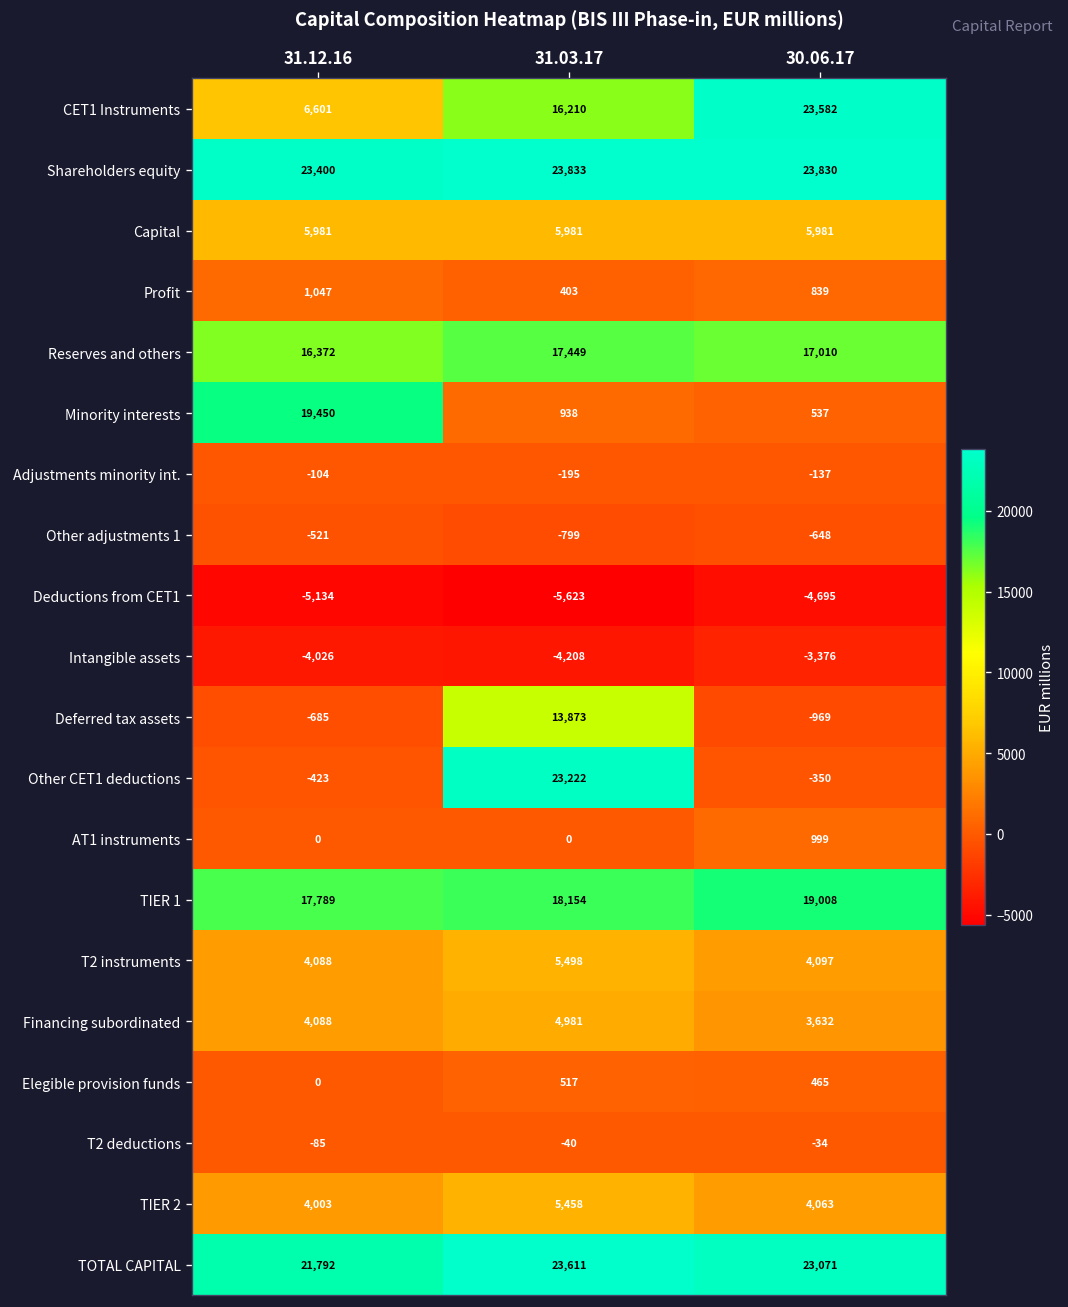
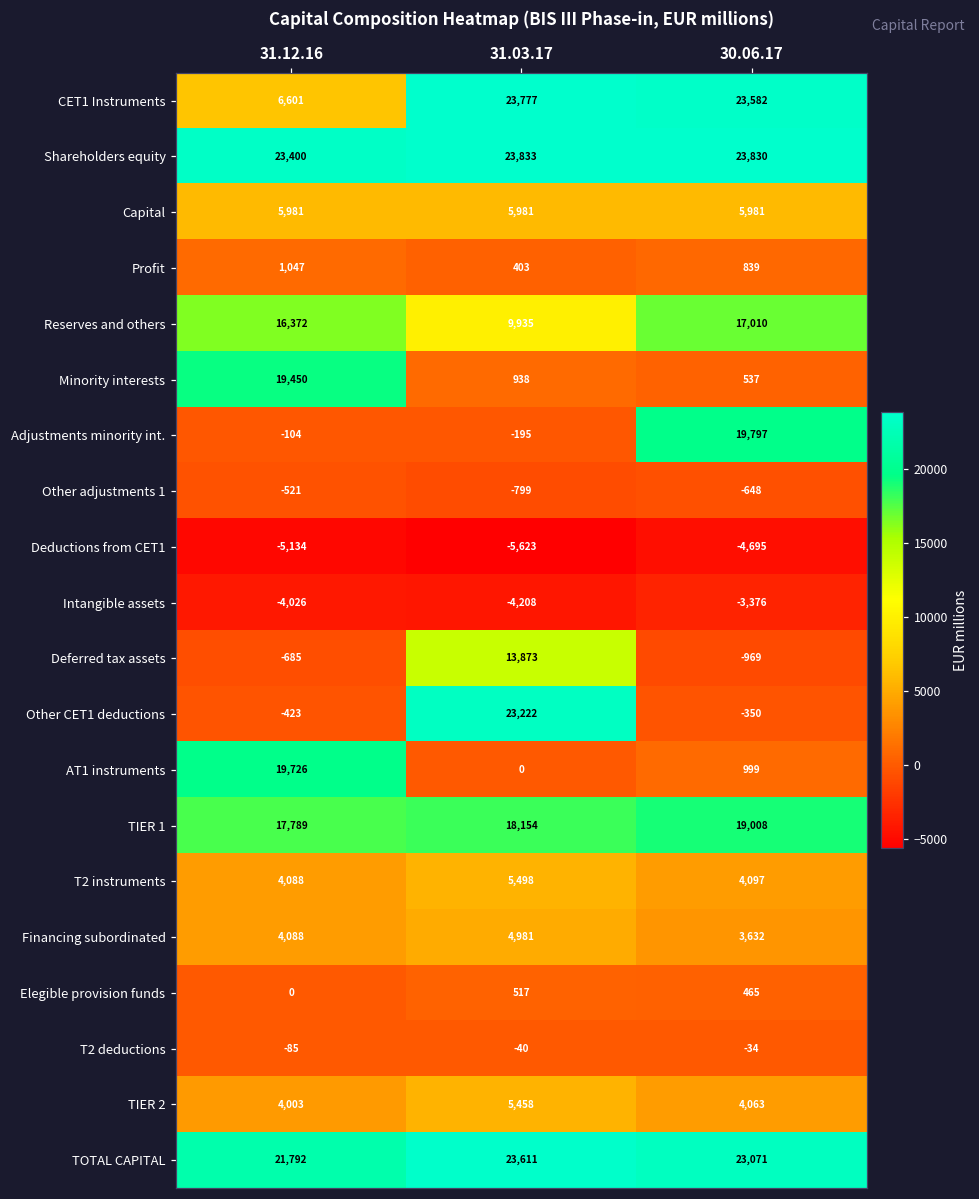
  {
    "CET1 Instruments": {
      "31.12.16": "6,601",
-     "31.03.17": "16,210",
+     "31.03.17": "23,777",
      "30.06.17": "23,582"
    },
    "Shareholders equity": {
      "31.12.16": "23,400",
      "31.03.17": "23,833",
      "30.06.17": "23,830"
    },
    "Capital": {
      "31.12.16": "5,981",
      "31.03.17": "5,981",
      "30.06.17": "5,981"
    },
    "Profit": {
      "31.12.16": "1,047",
      "31.03.17": "403",
      "30.06.17": "839"
    },
    "Reserves and others": {
      "31.12.16": "16,372",
-     "31.03.17": "17,449",
+     "31.03.17": "9,935",
      "30.06.17": "17,010"
    },
    "Minority interests": {
      "31.12.16": "19,450",
      "31.03.17": "938",
      "30.06.17": "537"
    },
    "Adjustments minority int.": {
      "31.12.16": "-104",
      "31.03.17": "-195",
-     "30.06.17": "-137"
+     "30.06.17": "19,797"
    },
    "Other adjustments 1": {
      "31.12.16": "-521",
      "31.03.17": "-799",
      "30.06.17": "-648"
    },
    "Deductions from CET1": {
      "31.12.16": "-5,134",
      "31.03.17": "-5,623",
      "30.06.17": "-4,695"
    },
    "Intangible assets": {
      "31.12.16": "-4,026",
      "31.03.17": "-4,208",
      "30.06.17": "-3,376"
    },
    "Deferred tax assets": {
      "31.12.16": "-685",
      "31.03.17": "13,873",
      "30.06.17": "-969"
    },
    "Other CET1 deductions": {
      "31.12.16": "-423",
      "31.03.17": "23,222",
      "30.06.17": "-350"
    },
    "AT1 instruments": {
-     "31.12.16": "0",
+     "31.12.16": "19,726",
      "31.03.17": "0",
      "30.06.17": "999"
    },
    "TIER 1": {
      "31.12.16": "17,789",
      "31.03.17": "18,154",
      "30.06.17": "19,008"
    },
    "T2 instruments": {
      "31.12.16": "4,088",
      "31.03.17": "5,498",
      "30.06.17": "4,097"
    },
    "Financing subordinated": {
      "31.12.16": "4,088",
      "31.03.17": "4,981",
      "30.06.17": "3,632"
    },
    "Elegible provision funds": {
      "31.12.16": "0",
      "31.03.17": "517",
      "30.06.17": "465"
    },
    "T2 deductions": {
      "31.12.16": "-85",
      "31.03.17": "-40",
      "30.06.17": "-34"
    },
    "TIER 2": {
      "31.12.16": "4,003",
      "31.03.17": "5,458",
      "30.06.17": "4,063"
    },
    "TOTAL CAPITAL": {
      "31.12.16": "21,792",
      "31.03.17": "23,611",
      "30.06.17": "23,071"
    }
  }
